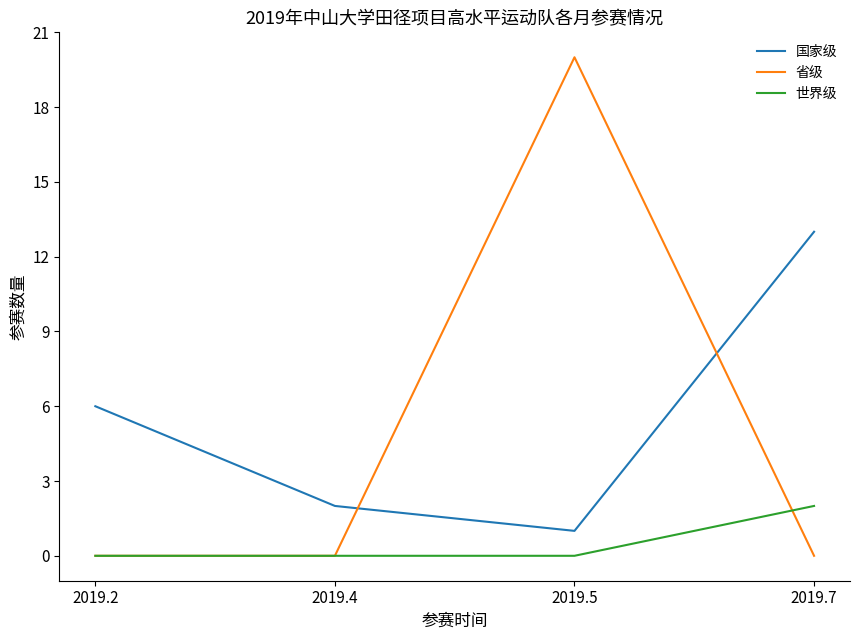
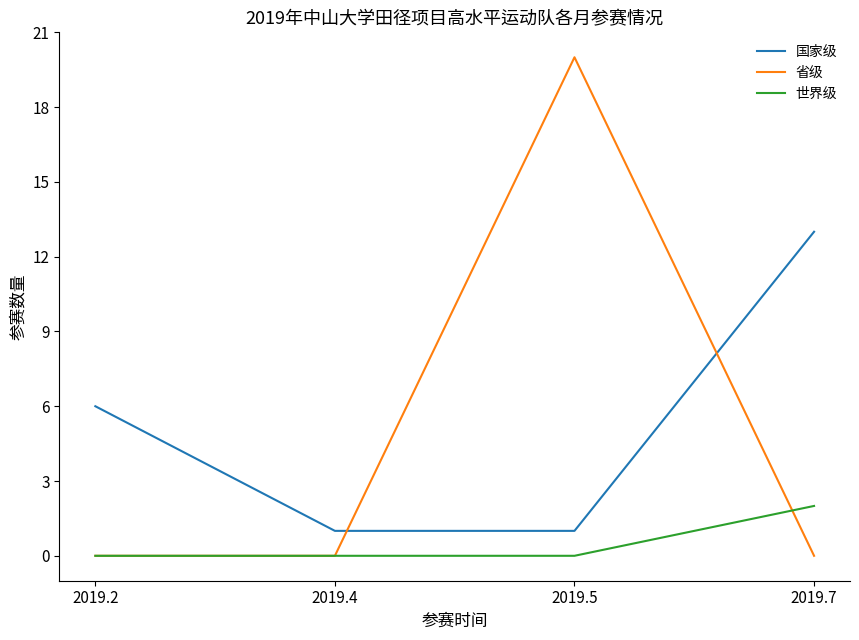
  {
    "国家级": {
      "2019.2": 6,
-     "2019.4": 2,
+     "2019.4": 1,
      "2019.5": 1,
      "2019.7": 13
    },
    "省级": {
      "2019.5": 20,
      "2019.7": 0
    },
    "世界级": {
      "2019.5": 0,
      "2019.7": 2
    }
  }
